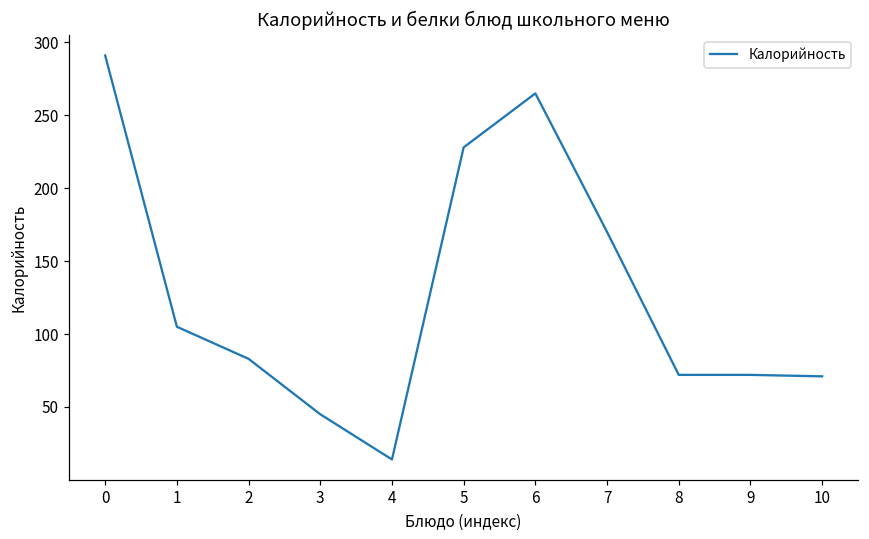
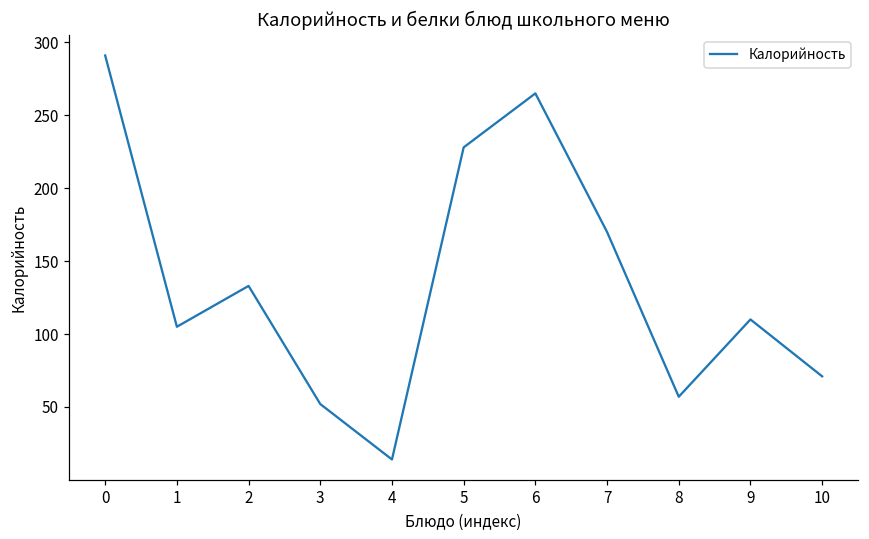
  {
    "0": 291,
    "1": 105,
-   "2": 83,
-   "3": 45,
+   "2": 133,
+   "3": 52,
    "4": 14,
    "5": 228,
    "6": 265,
    "7": 170,
-   "8": 72,
-   "9": 72,
+   "8": 57,
+   "9": 110,
    "10": 71
  }
